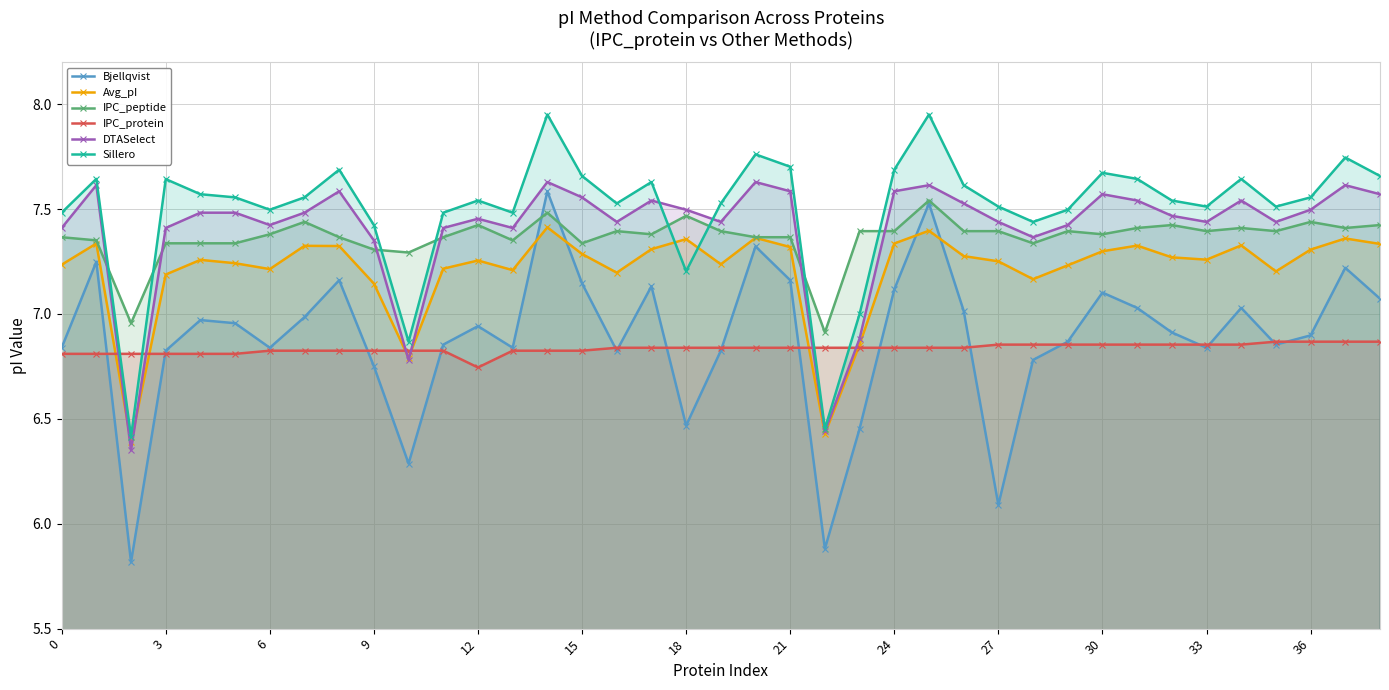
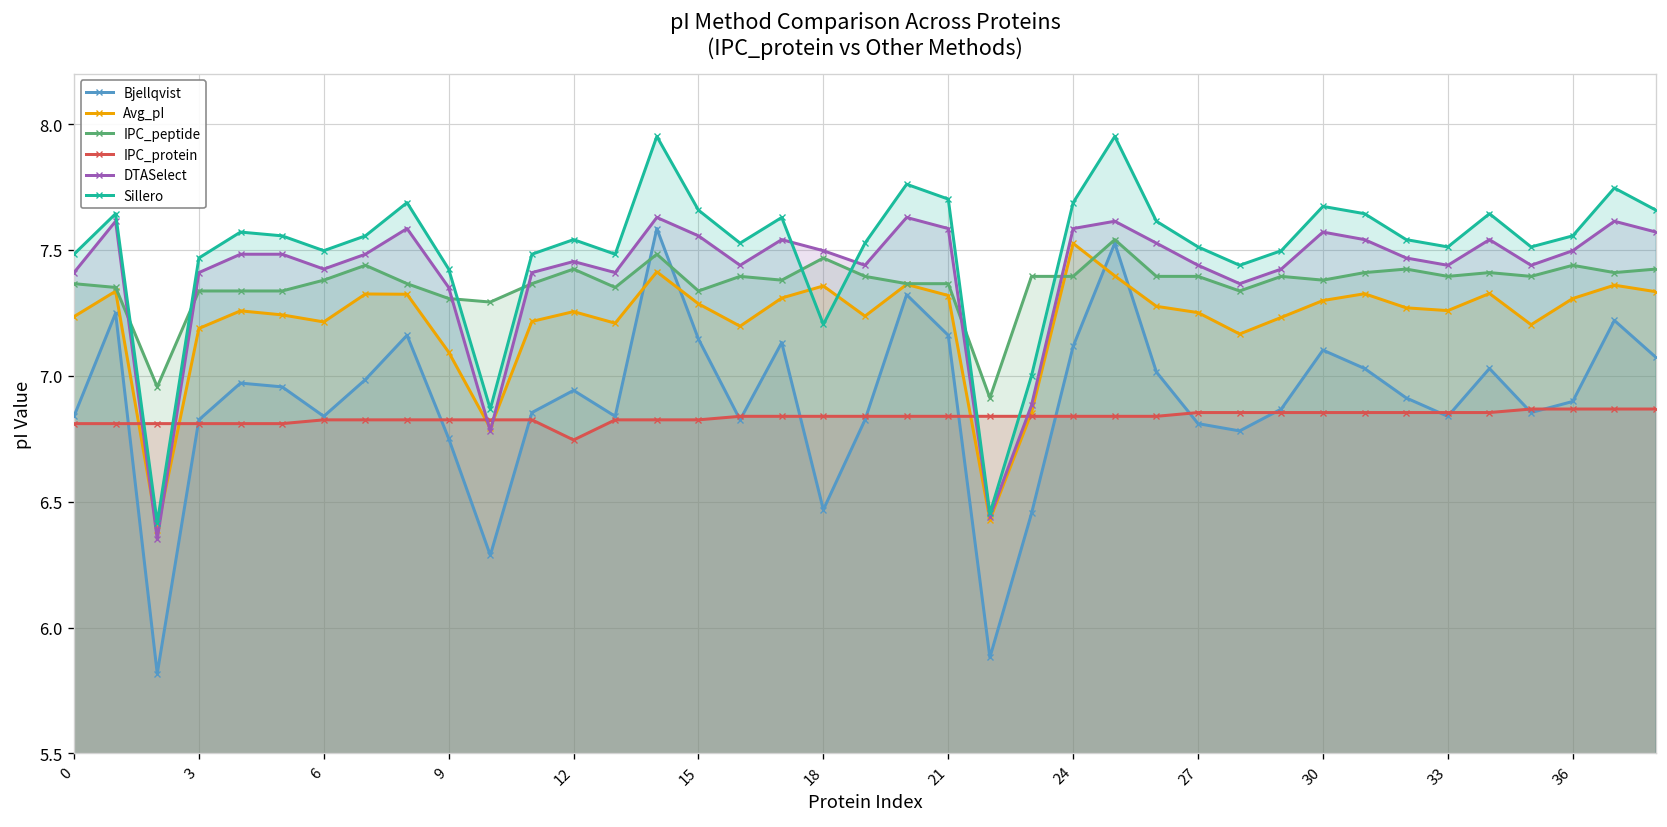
  {
    "Bjellqvist": {
      "0": 6.84,
      "3": 6.83,
      "6": 6.84,
      "9": 6.75,
      "12": 6.94,
      "15": 7.15,
      "18": 6.47,
      "21": 7.16,
      "24": 7.12,
-     "27": 6.09,
+     "27": 6.81,
      "30": 7.10,
      "33": 6.84,
      "36": 6.90
    },
    "Avg_pI": {
      "0": 7.24,
      "3": 7.19,
      "6": 7.21,
-     "9": 7.15,
+     "9": 7.09,
      "12": 7.26,
      "15": 7.29,
      "18": 7.36,
      "21": 7.32,
-     "24": 7.34,
+     "24": 7.53,
      "27": 7.25,
      "30": 7.30,
      "33": 7.26,
      "36": 7.31
    },
    "IPC_peptide": {
      "0": 7.37,
      "3": 7.34,
      "6": 7.38,
      "9": 7.31,
      "12": 7.42,
      "15": 7.34,
      "18": 7.47,
      "21": 7.37,
      "24": 7.40,
      "27": 7.40,
      "30": 7.38,
      "33": 7.40,
      "36": 7.44
    },
    "IPC_protein": {
      "0": 6.81,
      "3": 6.81,
      "6": 6.83,
      "9": 6.83,
      "12": 6.75,
      "15": 6.83,
      "18": 6.84,
      "21": 6.84,
      "24": 6.84,
      "27": 6.85,
      "30": 6.85,
      "33": 6.85,
      "36": 6.87
    },
    "DTASelect": {
      "0": 7.41,
      "3": 7.41,
      "6": 7.42,
      "9": 7.35,
      "12": 7.45,
      "15": 7.56,
      "18": 7.50,
      "21": 7.59,
      "24": 7.59,
      "27": 7.44,
      "30": 7.57,
      "33": 7.44,
      "36": 7.50
    },
    "Sillero": {
      "0": 7.48,
-     "3": 7.64,
+     "3": 7.47,
      "6": 7.50,
      "9": 7.42,
      "12": 7.54,
      "15": 7.66,
      "18": 7.20,
      "21": 7.70,
      "24": 7.69,
      "27": 7.51,
      "30": 7.67,
      "33": 7.51,
      "36": 7.56
    }
  }
